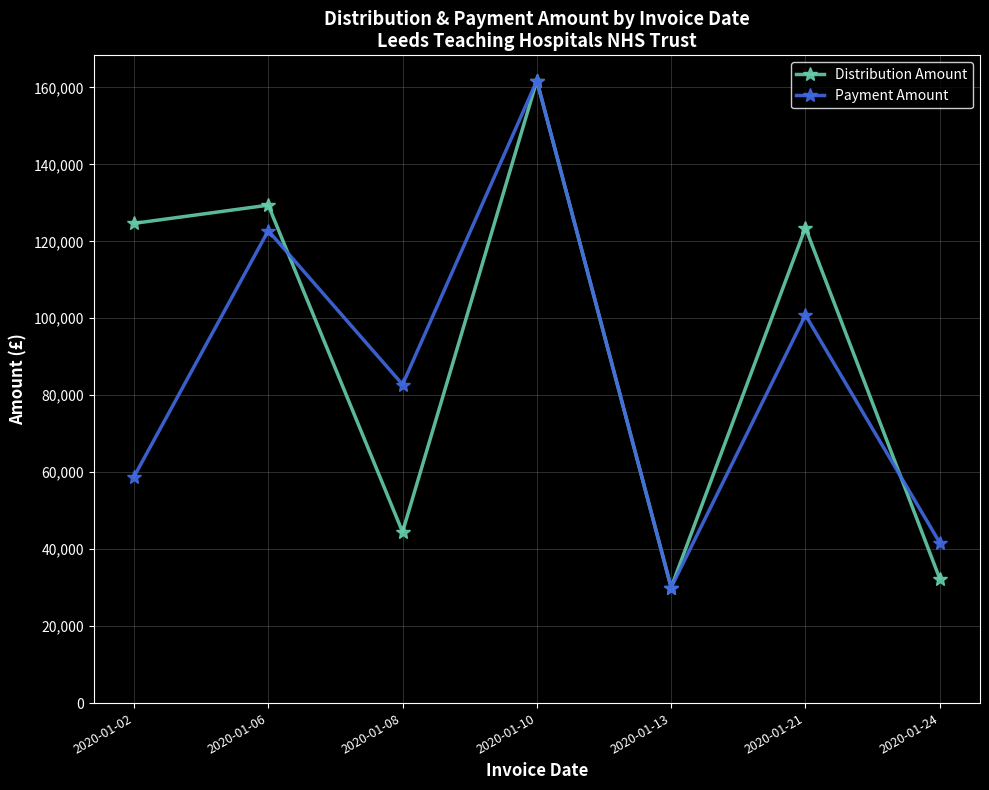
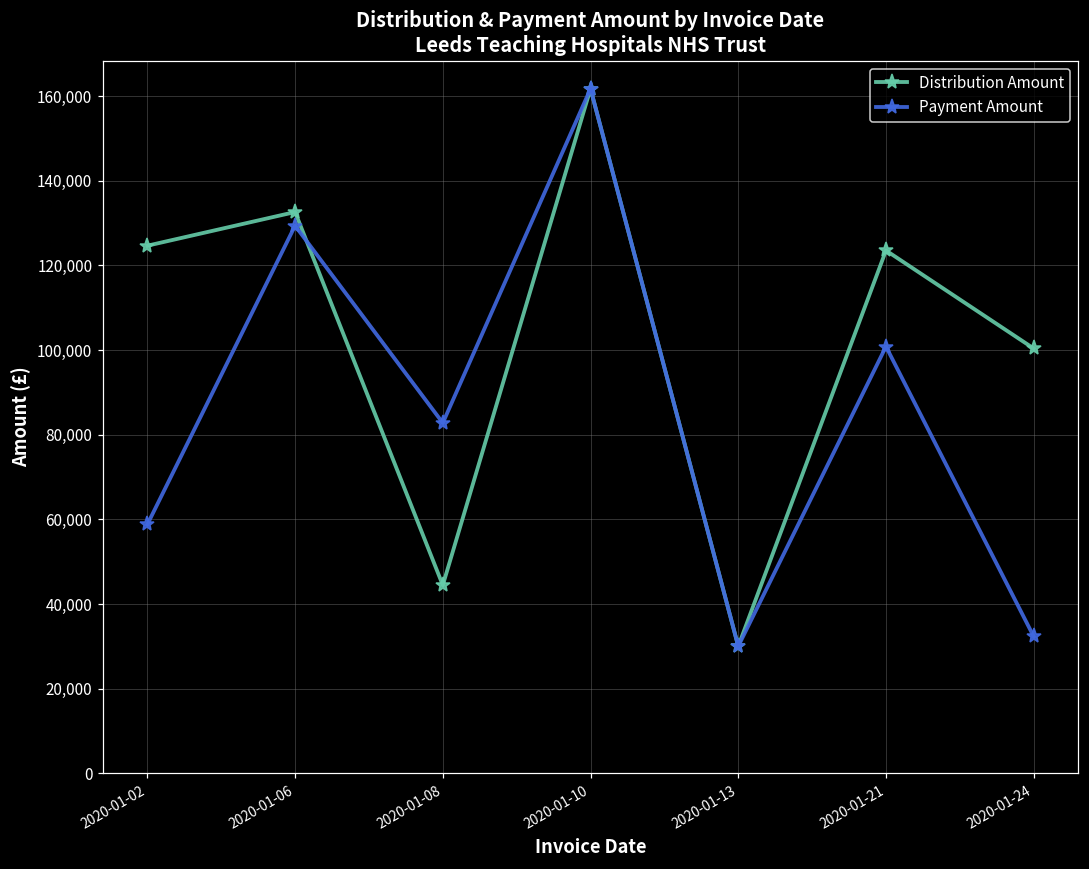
  {
    "Distribution Amount": {
      "2020-01-02": "125,000",
-     "2020-01-06": "129,000",
+     "2020-01-06": "133,000",
      "2020-01-08": "44,000",
      "2020-01-21": "124,000",
-     "2020-01-24": "32,000"
+     "2020-01-24": "100,000"
    },
    "Payment Amount": {
      "2020-01-02": "59,000",
-     "2020-01-06": "123,000",
+     "2020-01-06": "129,000",
      "2020-01-08": "83,000",
      "2020-01-21": "101,000",
-     "2020-01-24": "42,000"
+     "2020-01-24": "32,000"
    }
  }
